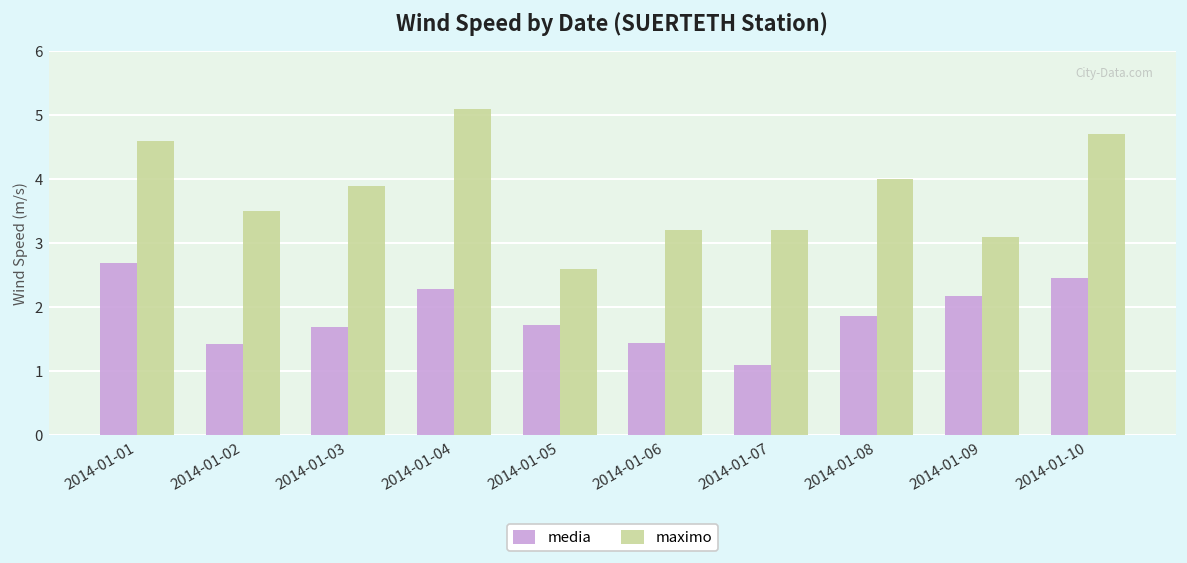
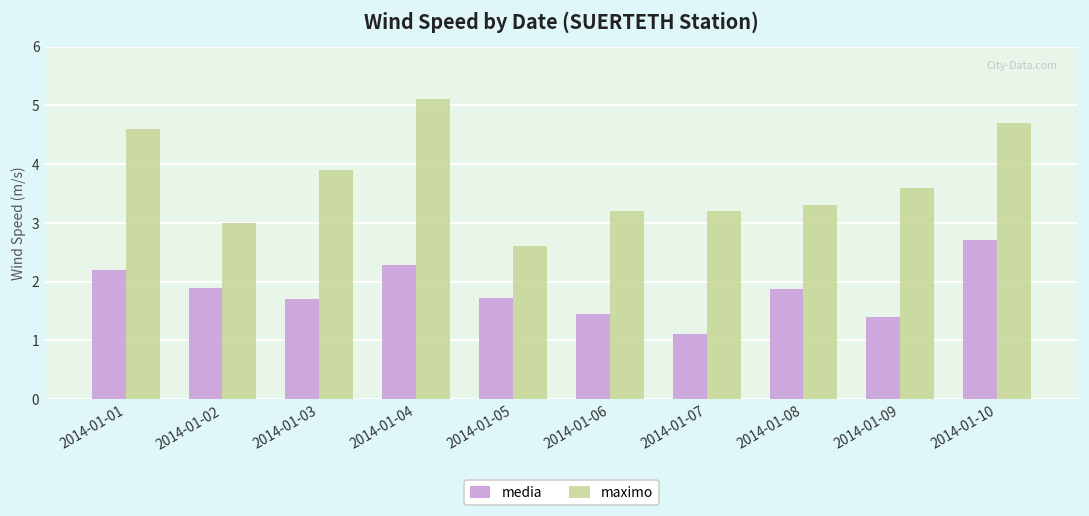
  {
    "media": {
-     "2014-01-01": 2.7,
-     "2014-01-02": 1.4,
+     "2014-01-01": 2.2,
+     "2014-01-02": 1.9,
      "2014-01-03": 1.7,
      "2014-01-04": 2.3,
      "2014-01-05": 1.7,
      "2014-01-06": 1.4,
      "2014-01-07": 1.1,
      "2014-01-08": 1.9,
-     "2014-01-09": 2.2,
-     "2014-01-10": 2.5
+     "2014-01-09": 1.4,
+     "2014-01-10": 2.7
    },
    "maximo": {
      "2014-01-01": 4.6,
-     "2014-01-02": 3.5,
+     "2014-01-02": 3.0,
      "2014-01-03": 3.9,
      "2014-01-04": 5.1,
      "2014-01-05": 2.6,
      "2014-01-06": 3.2,
      "2014-01-07": 3.2,
-     "2014-01-08": 4.0,
-     "2014-01-09": 3.1,
+     "2014-01-08": 3.3,
+     "2014-01-09": 3.6,
      "2014-01-10": 4.7
    }
  }
